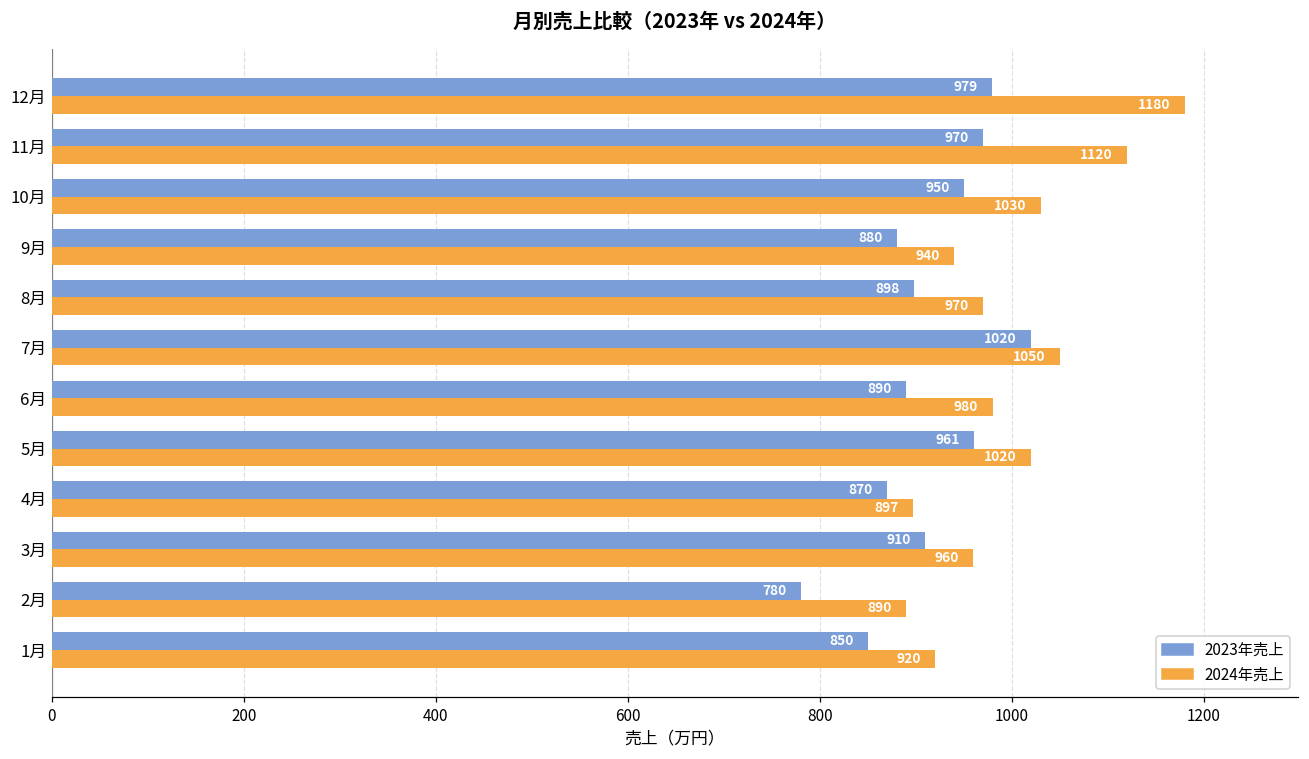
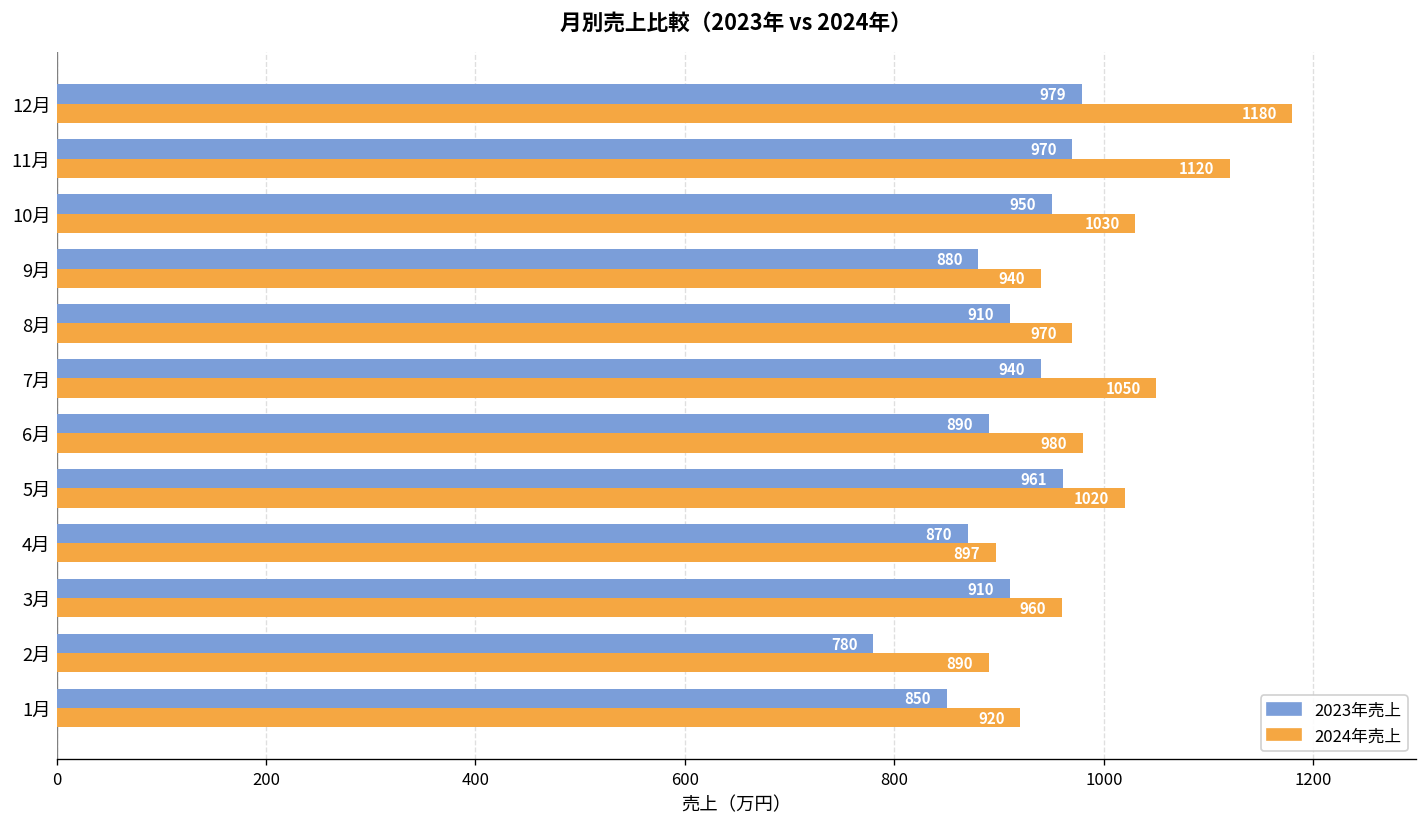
  {
    "2023年売上": {
      "12月": 979,
      "11月": 970,
      "10月": 950,
      "9月": 880,
-     "8月": 898,
-     "7月": 1020,
+     "8月": 910,
+     "7月": 940,
      "6月": 890,
      "5月": 961,
      "4月": 870,
      "3月": 910,
      "2月": 780,
      "1月": 850
    },
    "2024年売上": {
      "12月": 1180,
      "11月": 1120,
      "10月": 1030,
      "9月": 940,
      "8月": 970,
      "7月": 1050,
      "6月": 980,
      "5月": 1020,
      "4月": 897,
      "3月": 960,
      "2月": 890,
      "1月": 920
    }
  }
